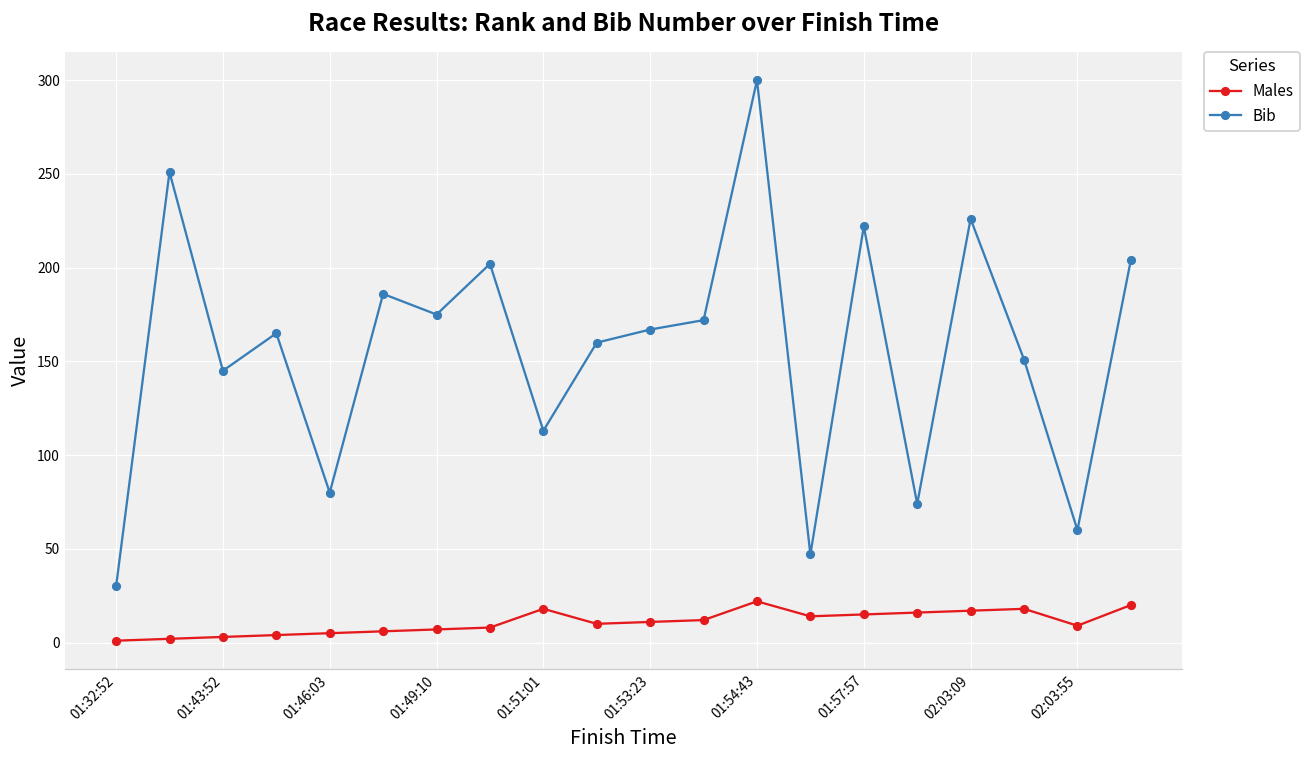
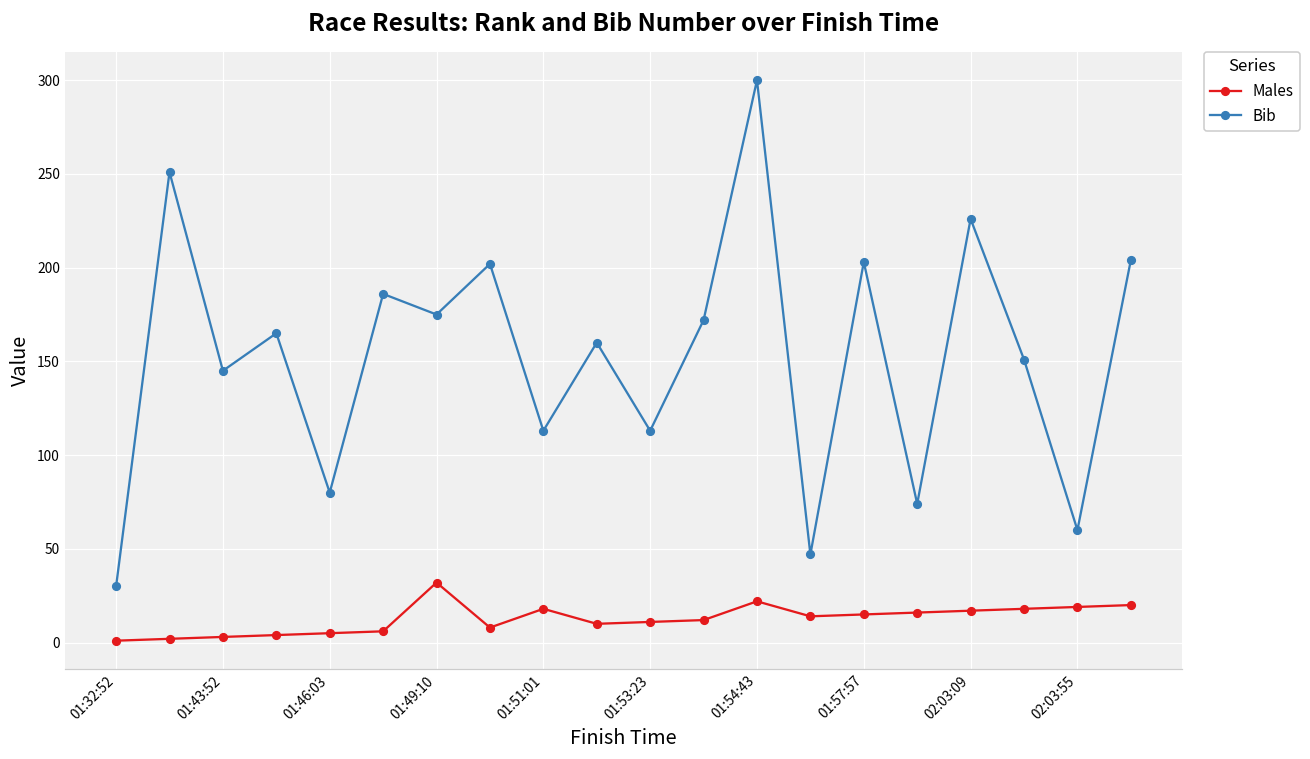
  {
    "Males": {
      "01:32:52": 1,
      "01:43:52": 3,
      "01:46:03": 5,
-     "01:49:10": 7,
+     "01:49:10": 32,
      "01:51:01": 18,
      "01:53:23": 11,
      "01:54:43": 22,
      "01:57:57": 15,
      "02:03:09": 17,
-     "02:03:55": 9
+     "02:03:55": 19
    },
    "Bib": {
      "01:32:52": 30,
      "01:43:52": 145,
      "01:46:03": 80,
      "01:49:10": 175,
      "01:51:01": 113,
-     "01:53:23": 167,
+     "01:53:23": 113,
      "01:54:43": 300,
-     "01:57:57": 222,
+     "01:57:57": 203,
      "02:03:09": 226,
      "02:03:55": 60
    }
  }
